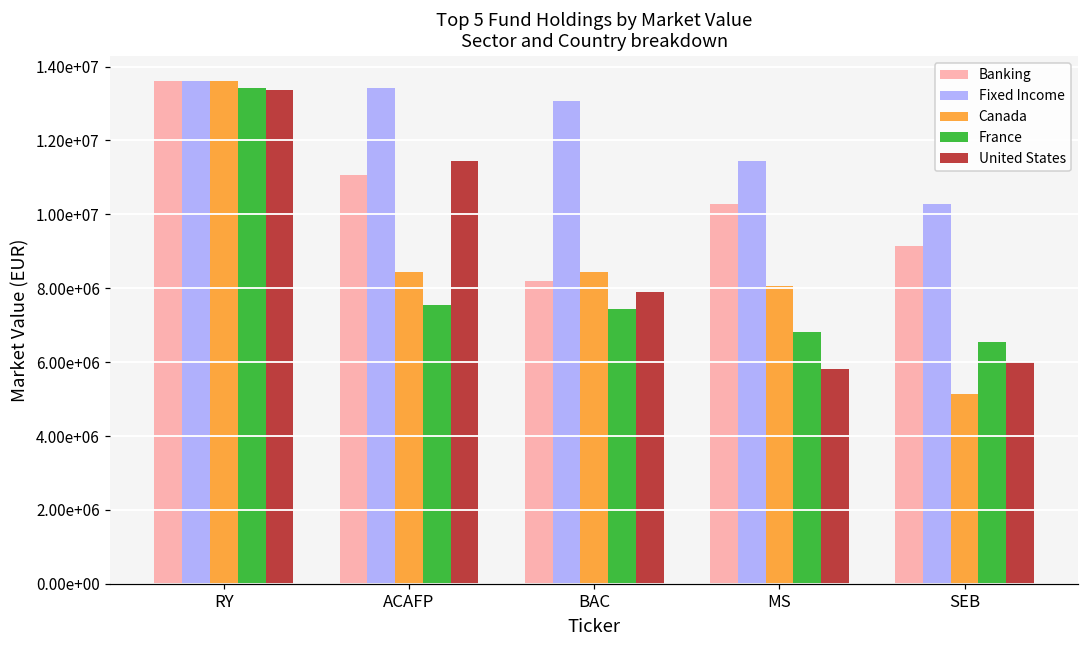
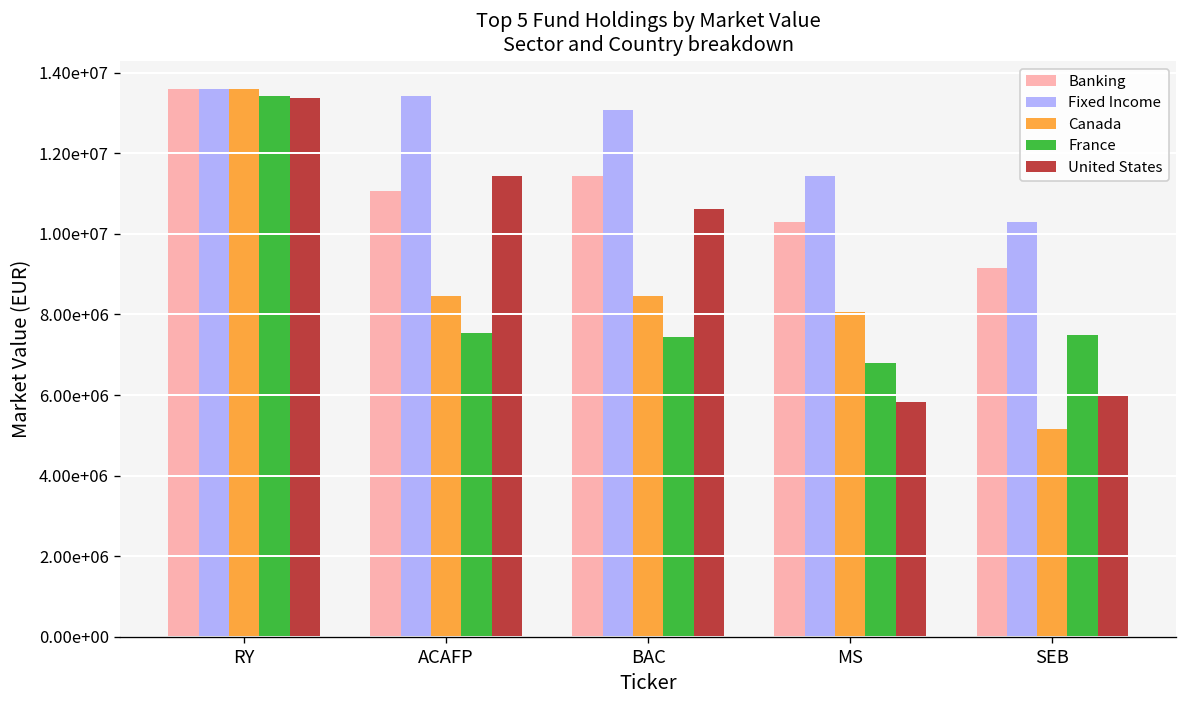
  {
    "Banking": {
      "RY": 13600000,
      "ACAFP": 11100000,
-     "BAC": 8200000,
+     "BAC": 11400000,
      "MS": 10300000,
      "SEB": 9100000
    },
    "Fixed Income": {
      "RY": 13600000,
      "ACAFP": 13400000,
      "BAC": 13100000,
      "MS": 11400000,
      "SEB": 10300000
    },
    "Canada": {
      "RY": 13600000,
      "ACAFP": 8500000,
      "BAC": 8400000,
      "MS": 8100000,
      "SEB": 5100000
    },
    "France": {
      "RY": 13400000,
      "ACAFP": 7500000,
      "BAC": 7400000,
      "MS": 6800000,
-     "SEB": 6500000
+     "SEB": 7500000
    },
    "United States": {
      "RY": 13400000,
      "ACAFP": 11400000,
-     "BAC": 7900000,
+     "BAC": 10600000,
      "MS": 5800000,
      "SEB": 6000000
    }
  }
